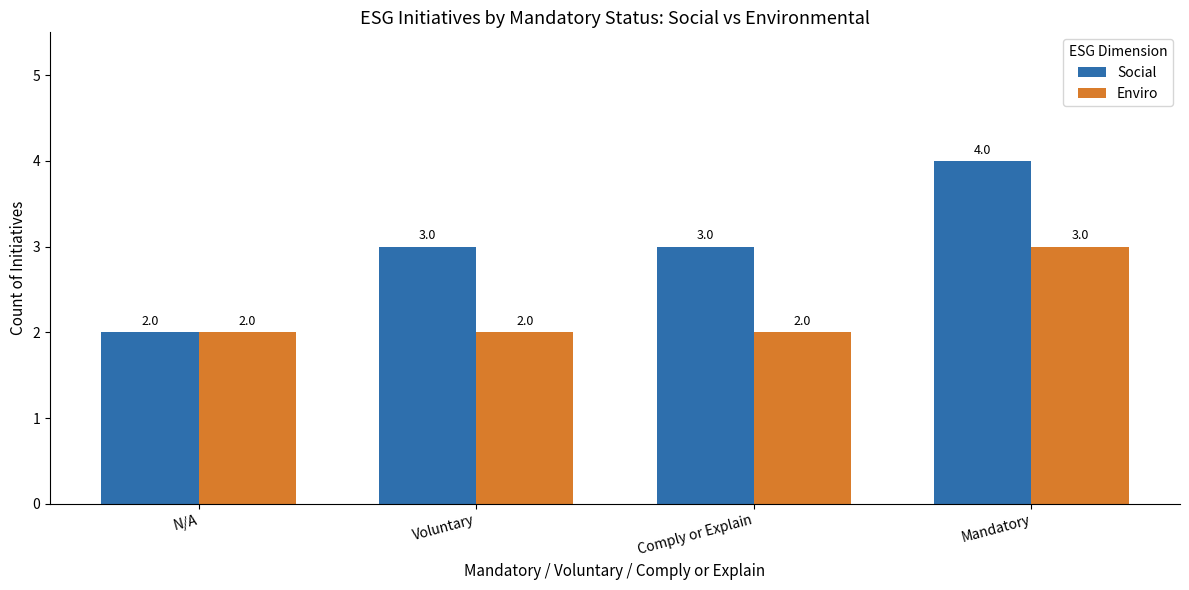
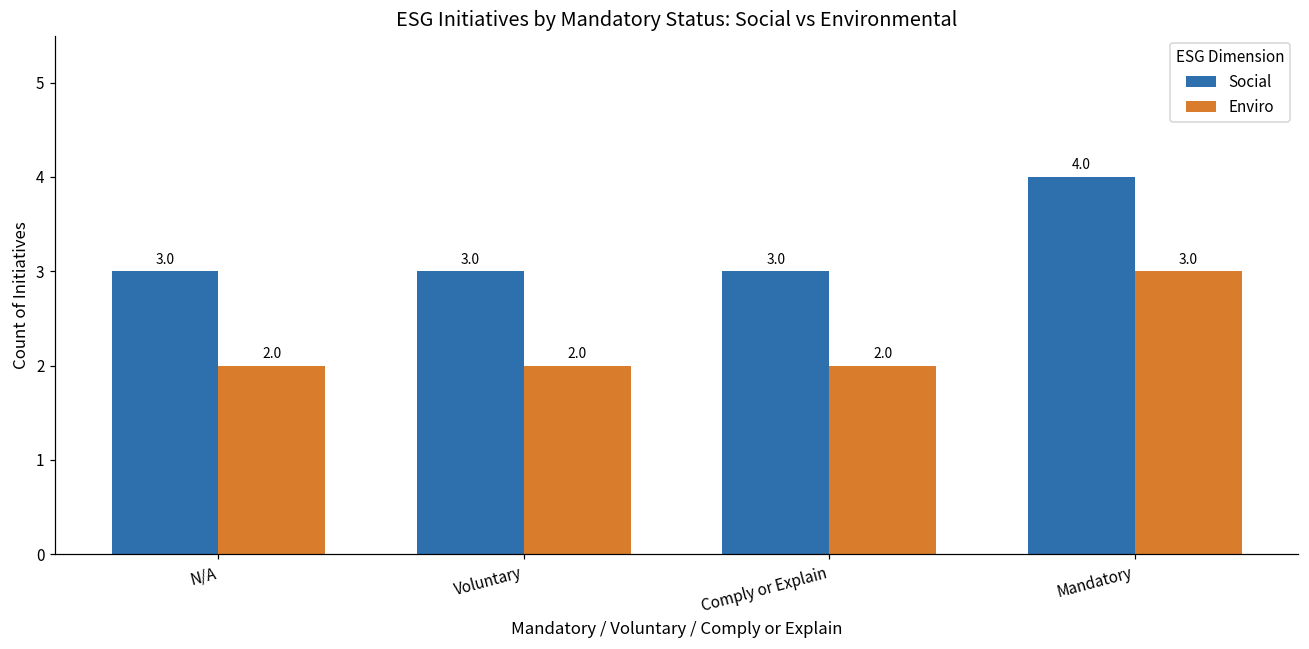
  {
    "Social": {
-     "N/A": 2.0,
+     "N/A": 3.0,
      "Voluntary": 3.0,
      "Comply or Explain": 3.0,
      "Mandatory": 4.0
    },
    "Enviro": {
      "N/A": 2.0,
      "Voluntary": 2.0,
      "Comply or Explain": 2.0,
      "Mandatory": 3.0
    }
  }
